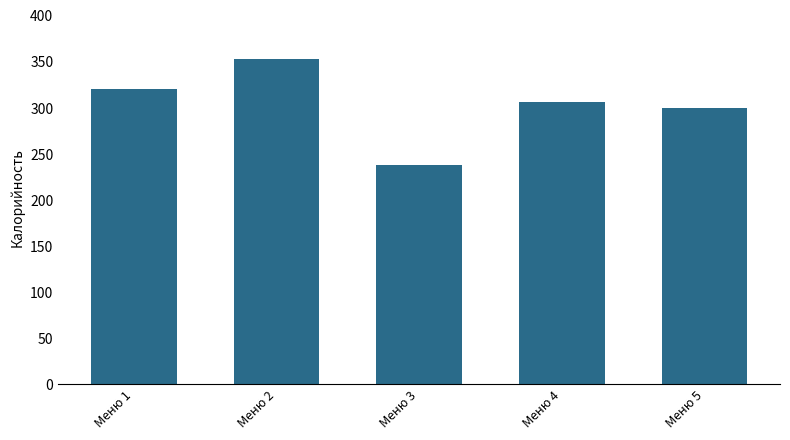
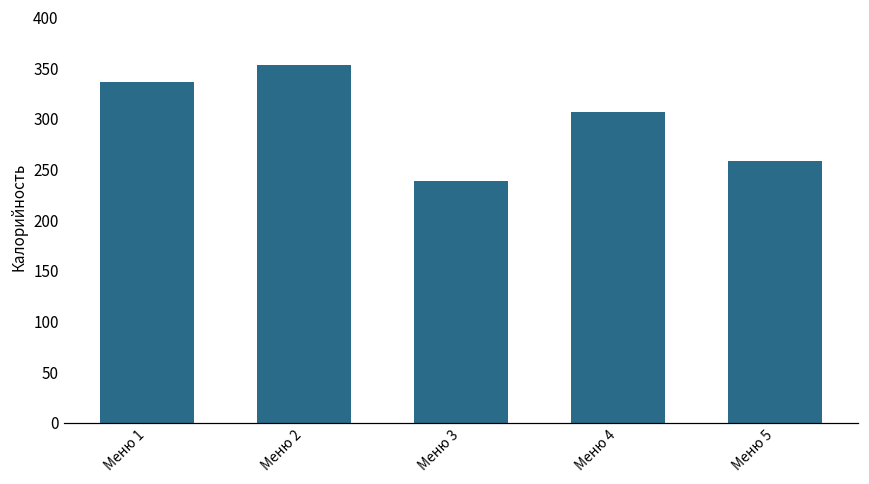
  {
-   "Меню 1": 320,
+   "Меню 1": 340,
    "Меню 2": 350,
    "Меню 3": 240,
    "Меню 4": 310,
-   "Меню 5": 300
+   "Меню 5": 260
  }
